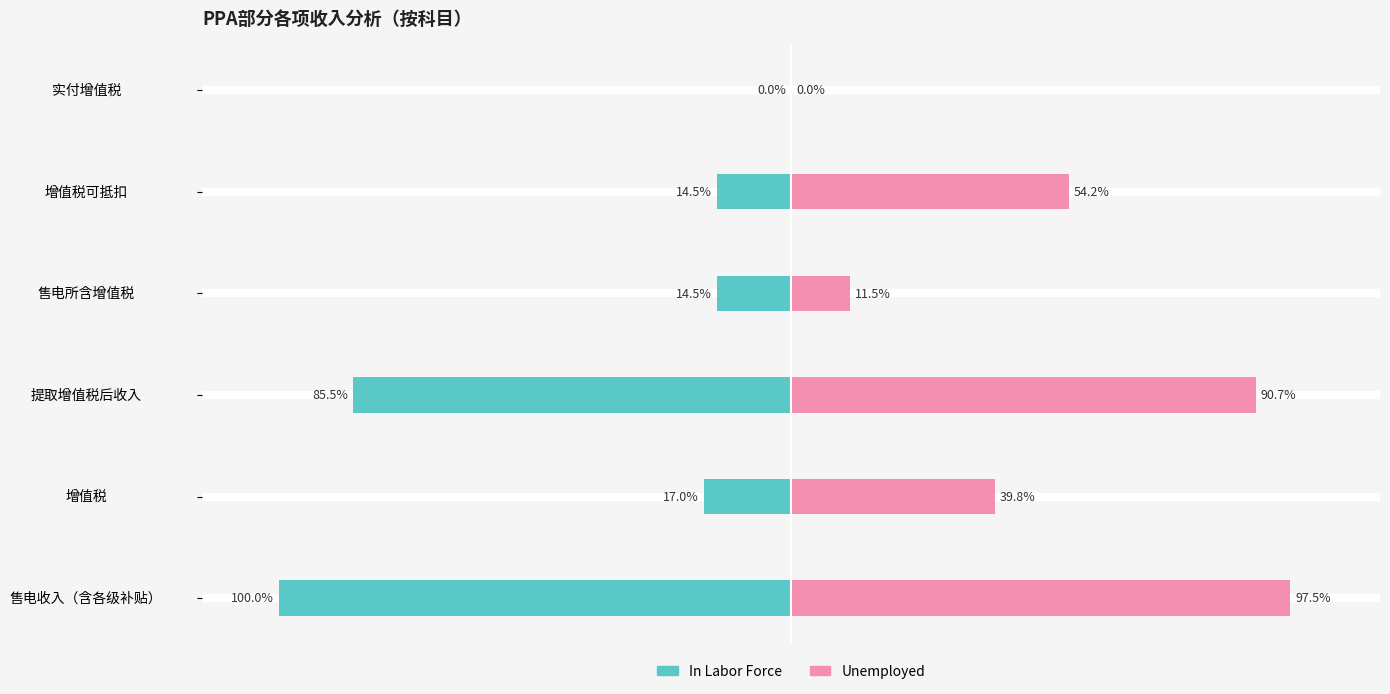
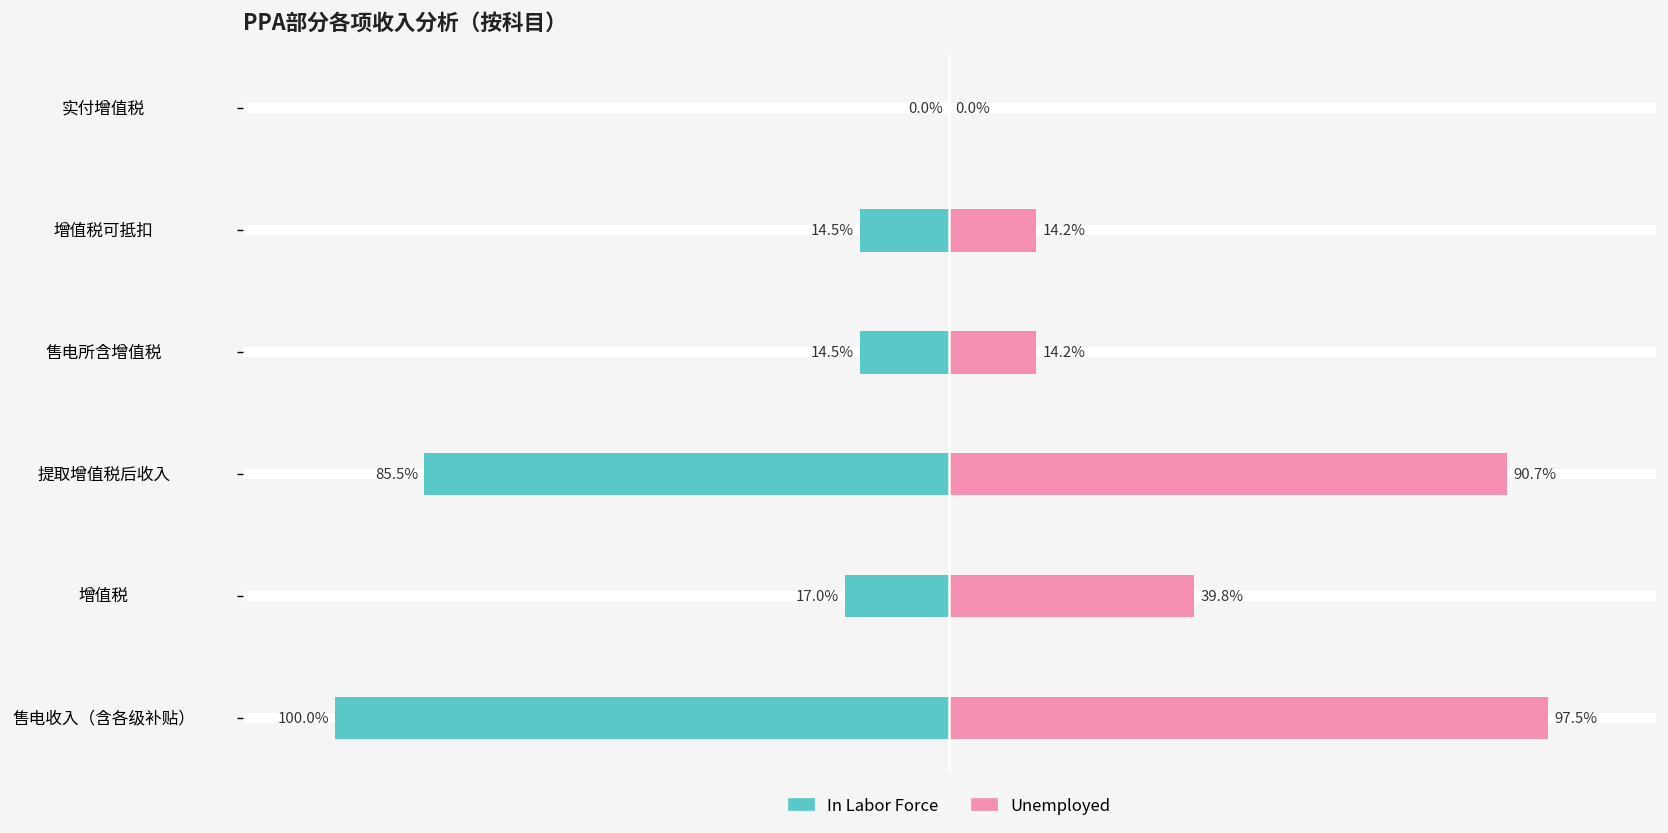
  {
    "In Labor Force": {
      "实付增值税": "0.0%"
    },
    "Unemployed": {
      "实付增值税": "0.0%",
-     "增值税可抵扣": "54.2%",
-     "售电所含增值税": "11.5%",
+     "增值税可抵扣": "14.2%",
+     "售电所含增值税": "14.2%",
      "提取增值税后收入": "90.7%",
      "增值税": "39.8%",
      "售电收入（含各级补贴）": "97.5%"
    }
  }
